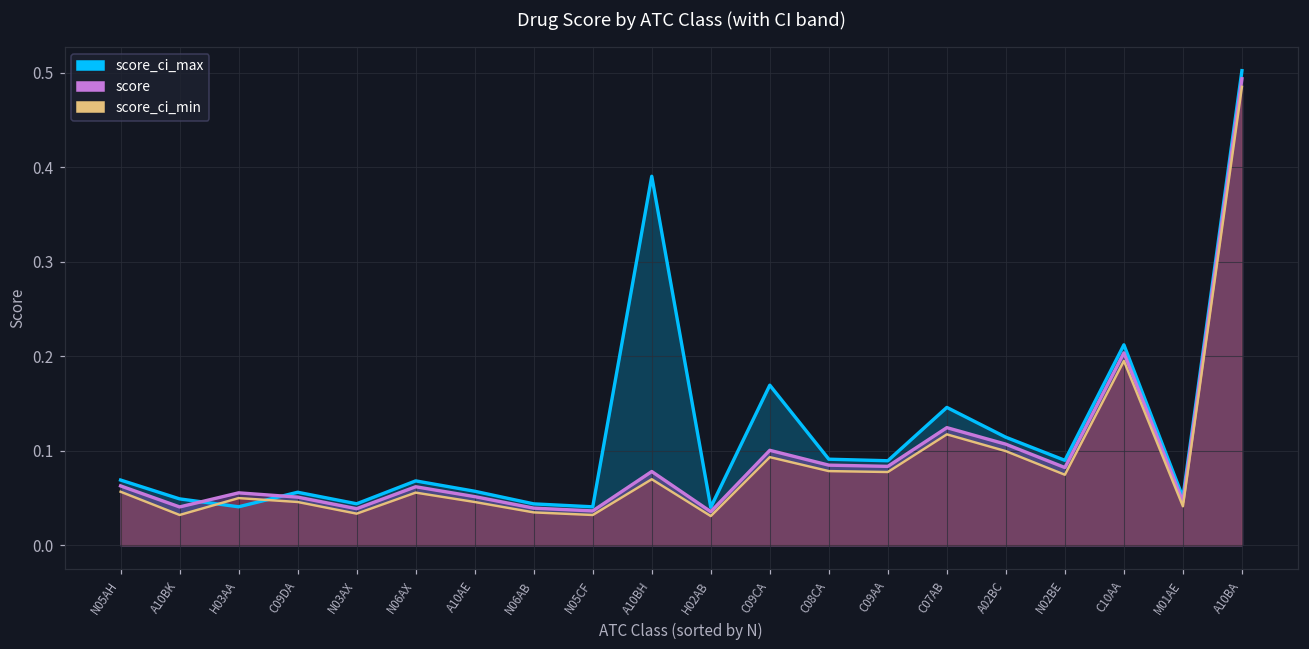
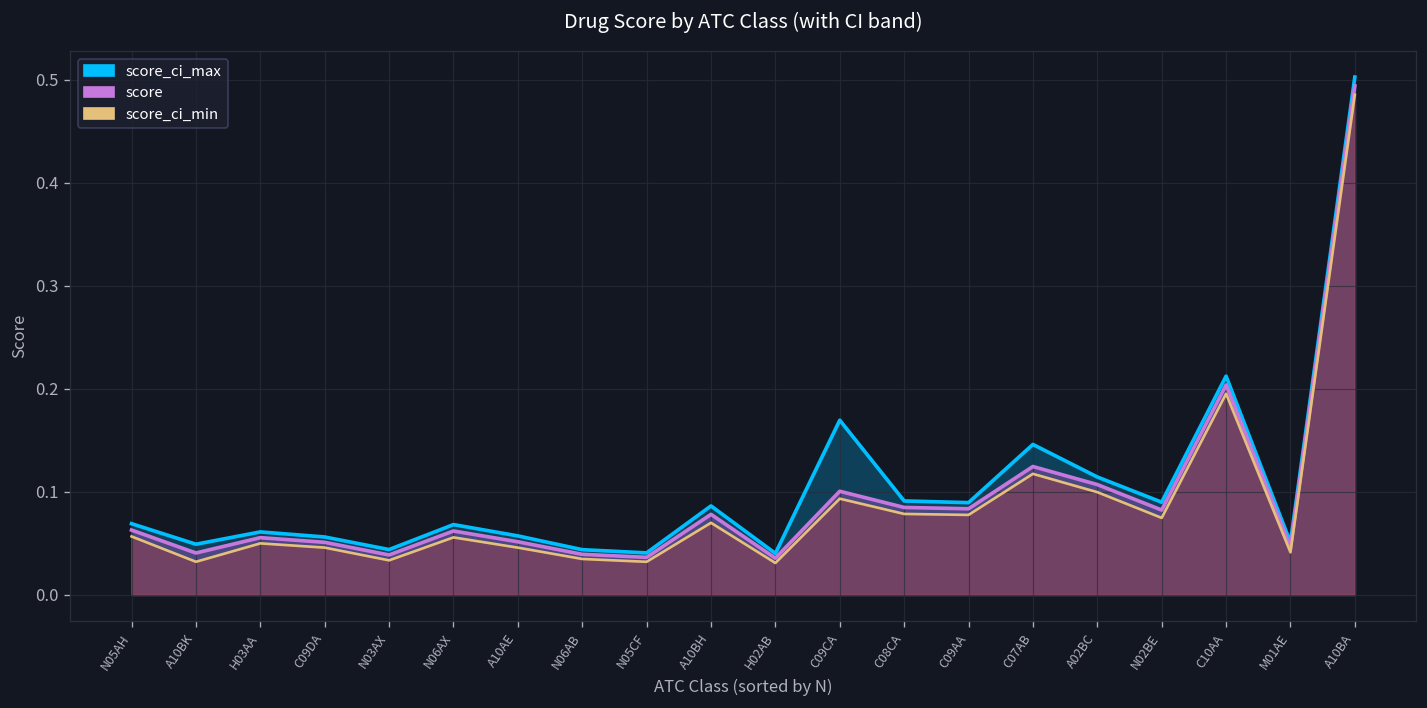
  {
    "score_ci_max": {
      "N05AH": 0.07,
      "A10BK": 0.05,
-     "H03AA": 0.04,
+     "H03AA": 0.06,
      "C09DA": 0.06,
      "N03AX": 0.04,
      "N06AX": 0.07,
      "A10AE": 0.06,
      "N06AB": 0.04,
      "N05CF": 0.04,
-     "A10BH": 0.39,
+     "A10BH": 0.09,
      "H02AB": 0.04,
      "C09CA": 0.17,
      "C08CA": 0.09,
      "C09AA": 0.09,
      "C07AB": 0.15,
      "A02BC": 0.11,
      "N02BE": 0.09,
      "C10AA": 0.21,
      "M01AE": 0.05,
      "A10BA": 0.50
    }
  }
